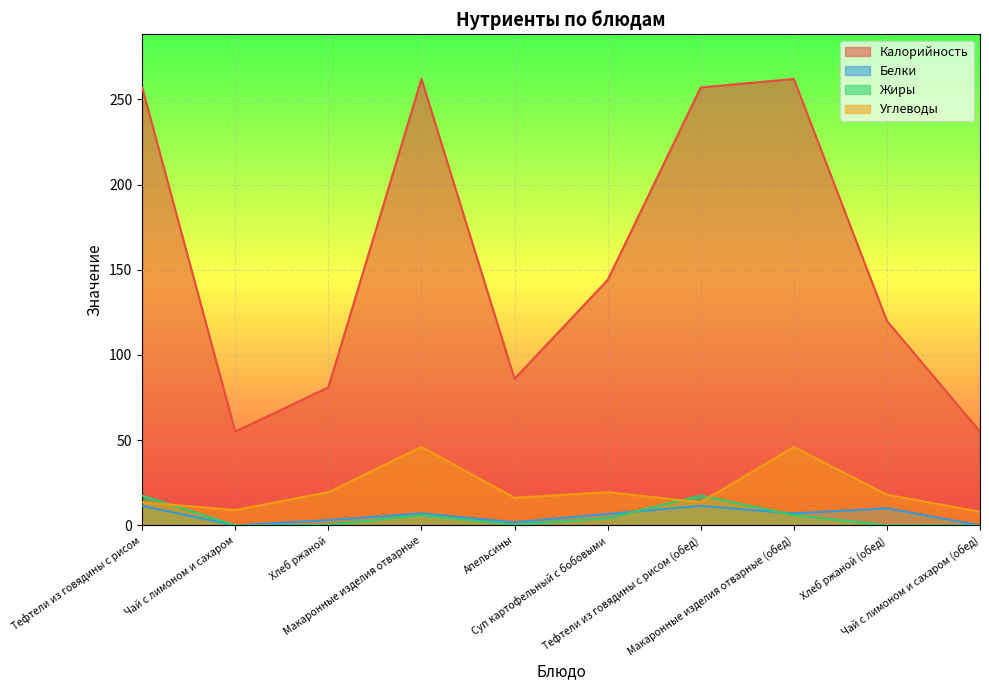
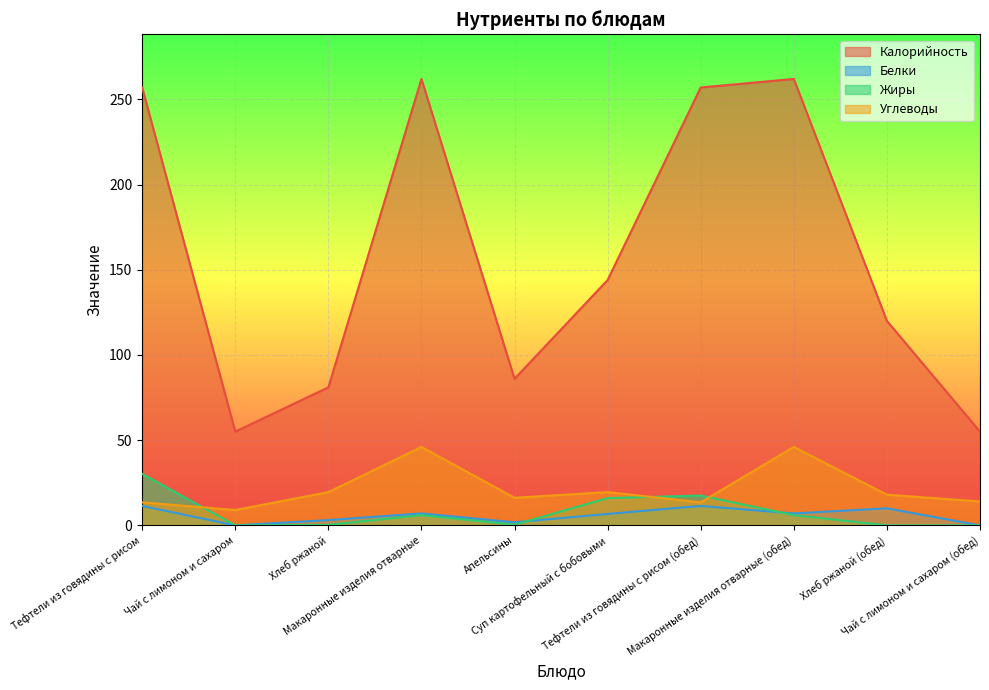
  {
    "Калорийность": {
      "Тефтели из говядины с рисом": 257,
      "Чай с лимоном и сахаром": 55,
      "Хлеб ржаной": 81,
      "Макаронные изделия отварные": 262,
      "Апельсины": 86,
      "Суп картофельный с бобовыми": 144,
      "Тефтели из говядины с рисом (обед)": 257,
      "Макаронные изделия отварные (обед)": 262,
      "Хлеб ржаной (обед)": 120,
      "Чай с лимоном и сахаром (обед)": 55
    },
    "Белки": {
      "Тефтели из говядины с рисом": 11,
      "Хлеб ржаной": 3,
      "Суп картофельный с бобовыми": 7,
      "Тефтели из говядины с рисом (обед)": 11,
      "Хлеб ржаной (обед)": 10
    },
    "Жиры": {
-     "Тефтели из говядины с рисом": 18,
+     "Тефтели из говядины с рисом": 30,
      "Хлеб ржаной": 0,
-     "Суп картофельный с бобовыми": 4,
+     "Суп картофельный с бобовыми": 16,
      "Тефтели из говядины с рисом (обед)": 18,
      "Хлеб ржаной (обед)": 0
    },
    "Углеводы": {
      "Тефтели из говядины с рисом": 14,
      "Чай с лимоном и сахаром": 9,
      "Хлеб ржаной": 20,
      "Макаронные изделия отварные": 46,
      "Апельсины": 16,
      "Суп картофельный с бобовыми": 20,
      "Тефтели из говядины с рисом (обед)": 14,
      "Макаронные изделия отварные (обед)": 46,
      "Хлеб ржаной (обед)": 18,
-     "Чай с лимоном и сахаром (обед)": 8
+     "Чай с лимоном и сахаром (обед)": 14
    }
  }
